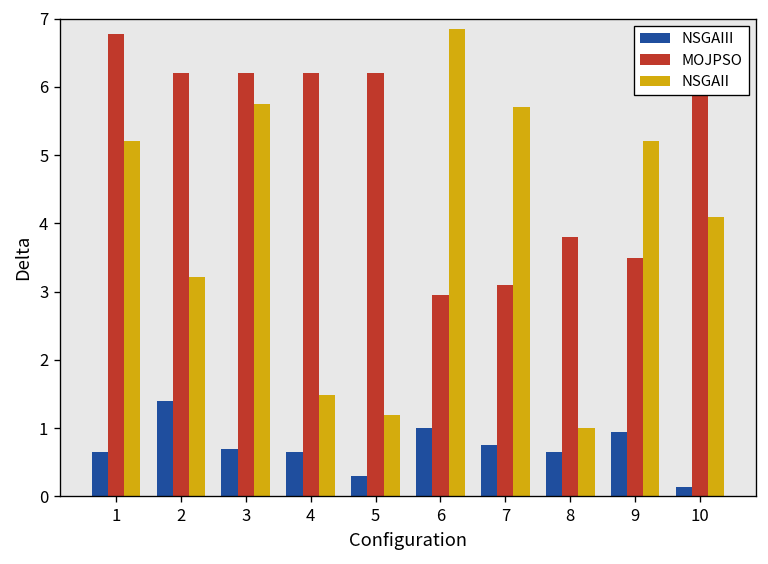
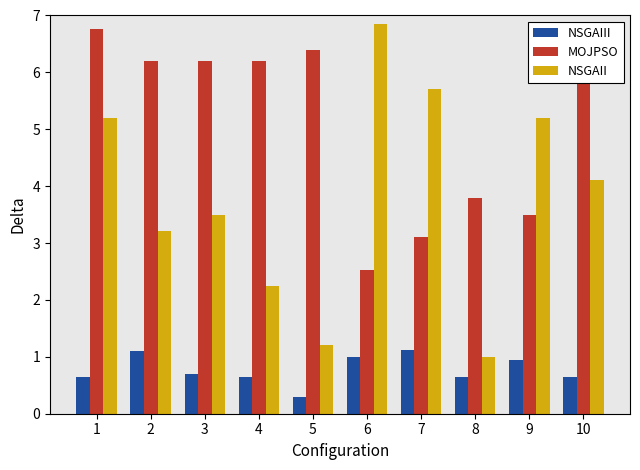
  {
    "NSGAIII": {
      "1": 0.7,
-     "2": 1.4,
+     "2": 1.1,
      "3": 0.7,
      "4": 0.7,
      "5": 0.3,
      "6": 1.0,
-     "7": 0.8,
+     "7": 1.1,
      "8": 0.7,
      "9": 1.0,
-     "10": 0.1
+     "10": 0.7
    },
    "MOJPSO": {
      "1": 6.8,
      "2": 6.2,
      "3": 6.2,
      "4": 6.2,
-     "5": 6.2,
-     "6": 3.0,
+     "5": 6.4,
+     "6": 2.5,
      "7": 3.1,
      "8": 3.8,
      "9": 3.5
    },
    "NSGAII": {
      "1": 5.2,
      "2": 3.2,
-     "3": 5.8,
-     "4": 1.5,
+     "3": 3.5,
+     "4": 2.3,
      "5": 1.2,
      "6": 6.9,
      "7": 5.7,
      "8": 1.0,
      "9": 5.2,
      "10": 4.1
    }
  }
